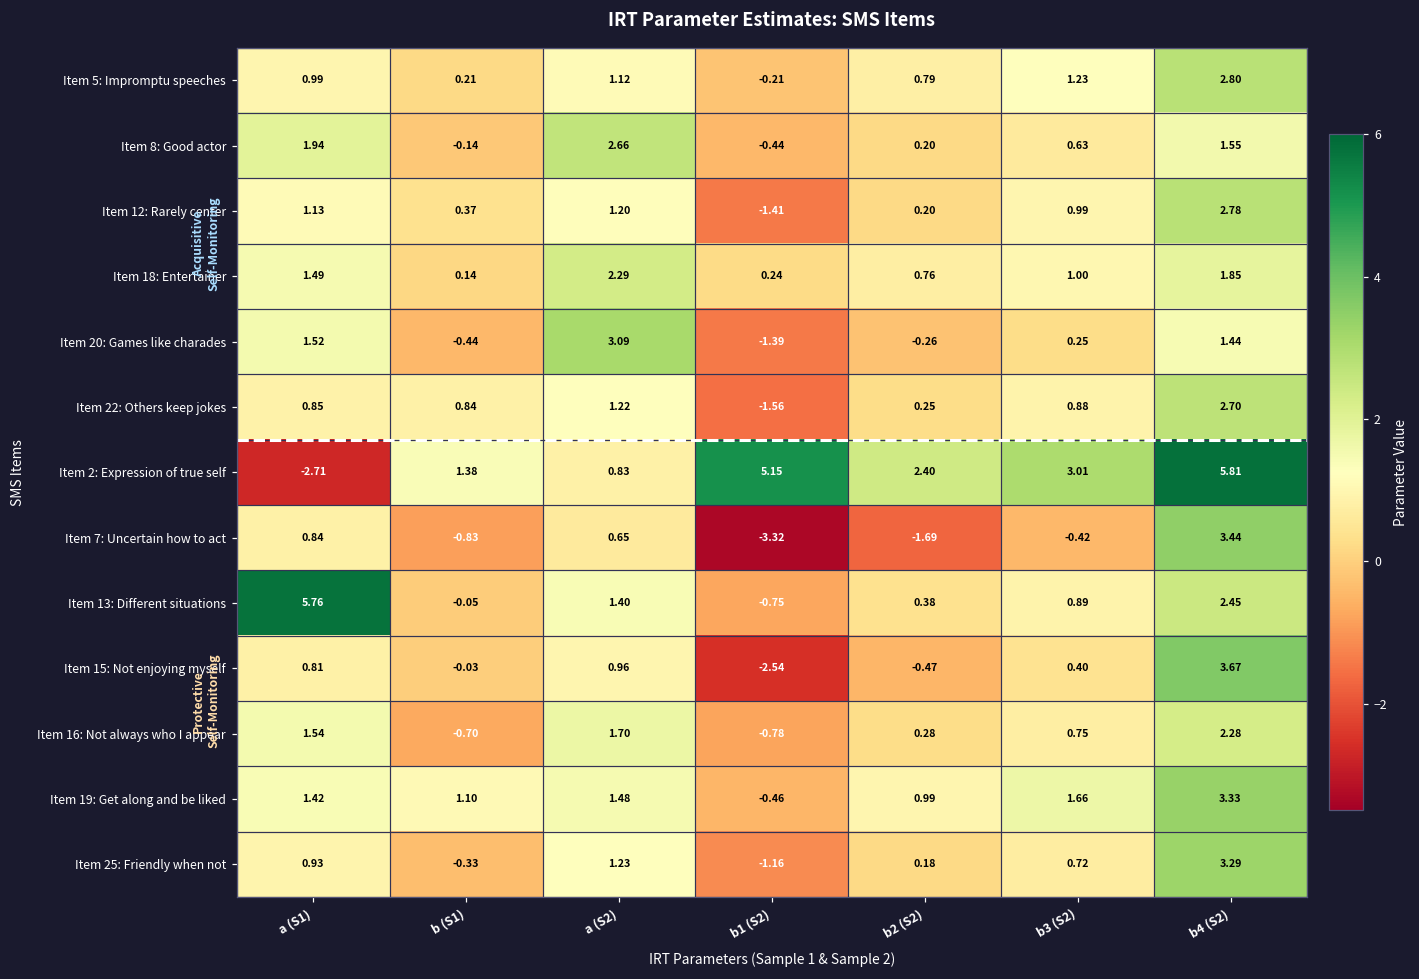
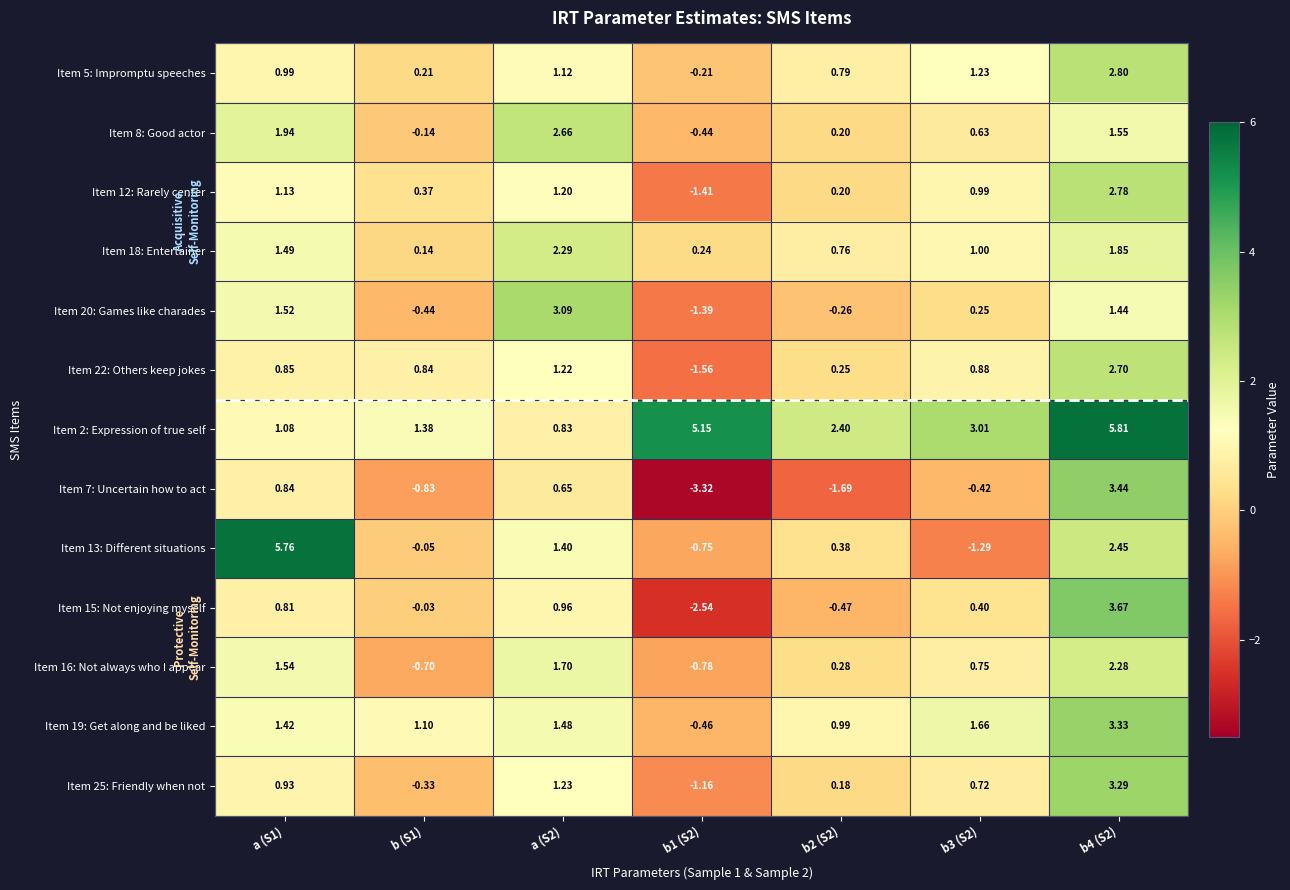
  {
    "Item 5: Impromptu speeches": {
      "a (S1)": 0.99,
      "b (S1)": 0.21,
      "a (S2)": 1.12,
      "b1 (S2)": -0.21,
      "b2 (S2)": 0.79,
      "b3 (S2)": 1.23,
      "b4 (S2)": 2.80
    },
    "Item 8: Good actor": {
      "a (S1)": 1.94,
      "b (S1)": -0.14,
      "a (S2)": 2.66,
      "b1 (S2)": -0.44,
      "b2 (S2)": 0.20,
      "b3 (S2)": 0.63,
      "b4 (S2)": 1.55
    },
    "Item 12: Rarely center": {
      "a (S1)": 1.13,
      "b (S1)": 0.37,
      "a (S2)": 1.20,
      "b1 (S2)": -1.41,
      "b2 (S2)": 0.20,
      "b3 (S2)": 0.99,
      "b4 (S2)": 2.78
    },
    "Item 18: Entertainer": {
      "a (S1)": 1.49,
      "b (S1)": 0.14,
      "a (S2)": 2.29,
      "b1 (S2)": 0.24,
      "b2 (S2)": 0.76,
      "b3 (S2)": 1.00,
      "b4 (S2)": 1.85
    },
    "Item 20: Games like charades": {
      "a (S1)": 1.52,
      "b (S1)": -0.44,
      "a (S2)": 3.09,
      "b1 (S2)": -1.39,
      "b2 (S2)": -0.26,
      "b3 (S2)": 0.25,
      "b4 (S2)": 1.44
    },
    "Item 22: Others keep jokes": {
      "a (S1)": 0.85,
      "b (S1)": 0.84,
      "a (S2)": 1.22,
      "b1 (S2)": -1.56,
      "b2 (S2)": 0.25,
      "b3 (S2)": 0.88,
      "b4 (S2)": 2.70
    },
    "Item 2: Expression of true self": {
-     "a (S1)": -2.71,
+     "a (S1)": 1.08,
      "b (S1)": 1.38,
      "a (S2)": 0.83,
      "b1 (S2)": 5.15,
      "b2 (S2)": 2.40,
      "b3 (S2)": 3.01,
      "b4 (S2)": 5.81
    },
    "Item 7: Uncertain how to act": {
      "a (S1)": 0.84,
      "b (S1)": -0.83,
      "a (S2)": 0.65,
      "b1 (S2)": -3.32,
      "b2 (S2)": -1.69,
      "b3 (S2)": -0.42,
      "b4 (S2)": 3.44
    },
    "Item 13: Different situations": {
      "a (S1)": 5.76,
      "b (S1)": -0.05,
      "a (S2)": 1.40,
      "b1 (S2)": -0.75,
      "b2 (S2)": 0.38,
-     "b3 (S2)": 0.89,
+     "b3 (S2)": -1.29,
      "b4 (S2)": 2.45
    },
    "Item 15: Not enjoying myself": {
      "a (S1)": 0.81,
      "b (S1)": -0.03,
      "a (S2)": 0.96,
      "b1 (S2)": -2.54,
      "b2 (S2)": -0.47,
      "b3 (S2)": 0.40,
      "b4 (S2)": 3.67
    },
    "Item 16: Not always who I appear": {
      "a (S1)": 1.54,
      "b (S1)": -0.70,
      "a (S2)": 1.70,
      "b1 (S2)": -0.78,
      "b2 (S2)": 0.28,
      "b3 (S2)": 0.75,
      "b4 (S2)": 2.28
    },
    "Item 19: Get along and be liked": {
      "a (S1)": 1.42,
      "b (S1)": 1.10,
      "a (S2)": 1.48,
      "b1 (S2)": -0.46,
      "b2 (S2)": 0.99,
      "b3 (S2)": 1.66,
      "b4 (S2)": 3.33
    },
    "Item 25: Friendly when not": {
      "a (S1)": 0.93,
      "b (S1)": -0.33,
      "a (S2)": 1.23,
      "b1 (S2)": -1.16,
      "b2 (S2)": 0.18,
      "b3 (S2)": 0.72,
      "b4 (S2)": 3.29
    }
  }
